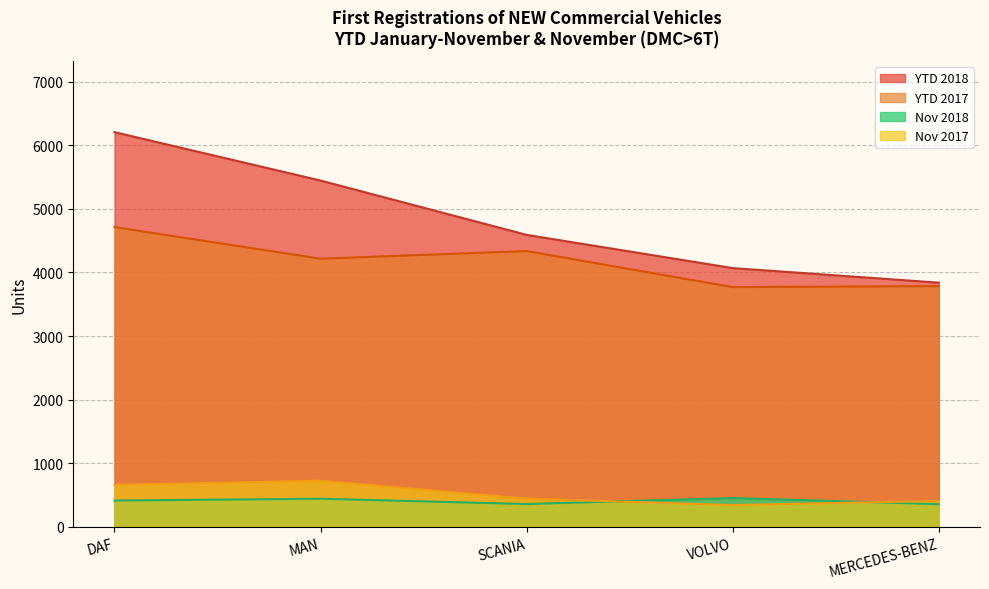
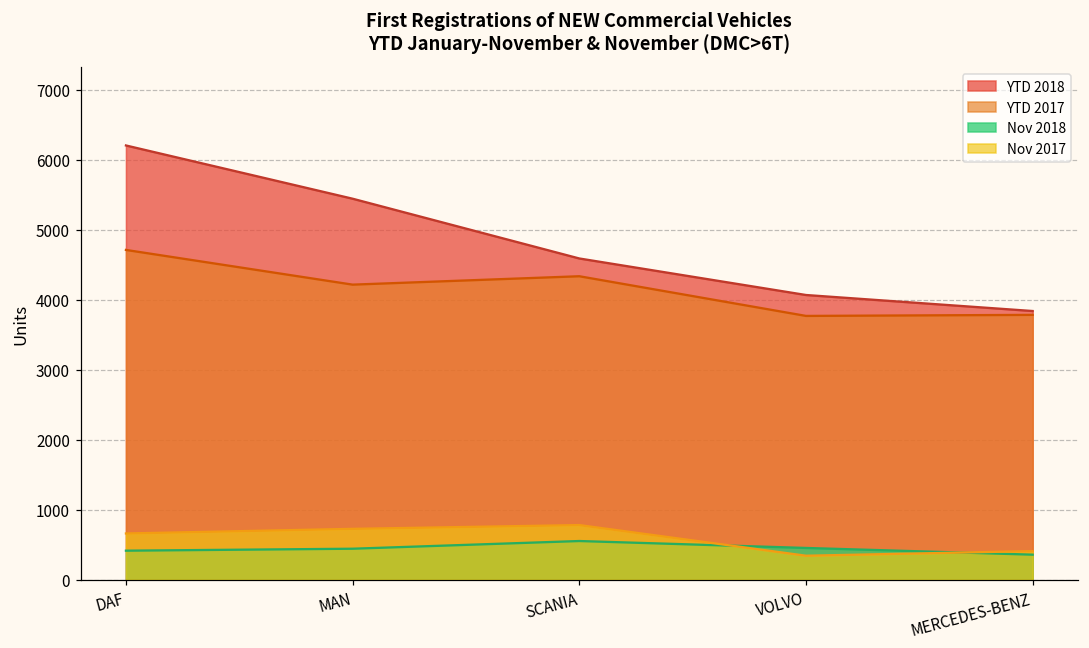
  {
    "Nov 2018": {
      "DAF": 400,
      "MAN": 400,
-     "SCANIA": 400,
+     "SCANIA": 600,
      "VOLVO": 500,
      "MERCEDES-BENZ": 400
    },
    "Nov 2017": {
      "DAF": 700,
      "MAN": 700,
-     "SCANIA": 400,
+     "SCANIA": 800,
      "VOLVO": 300,
      "MERCEDES-BENZ": 400
    }
  }
